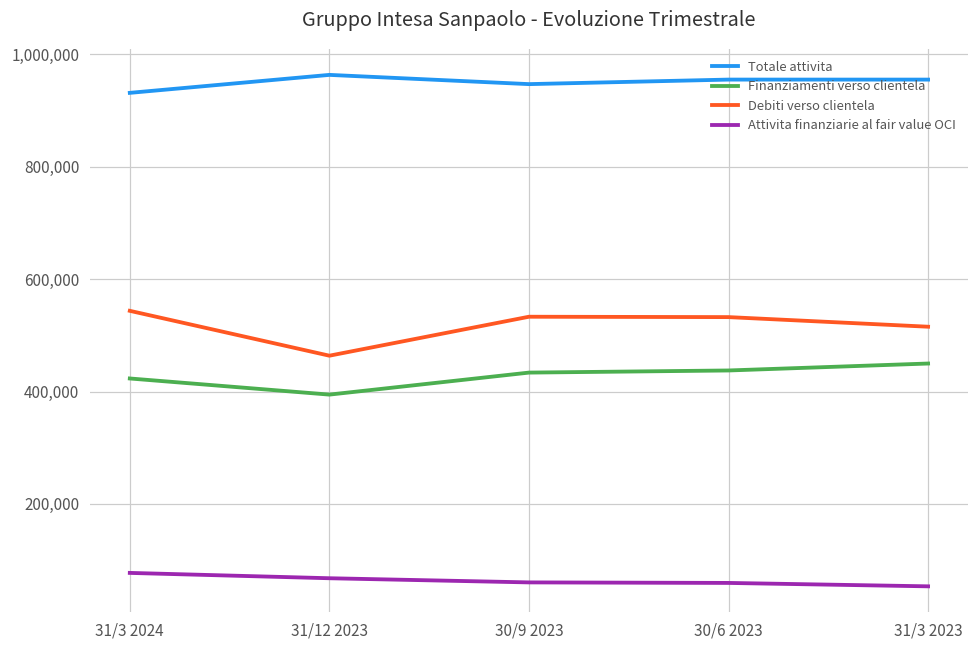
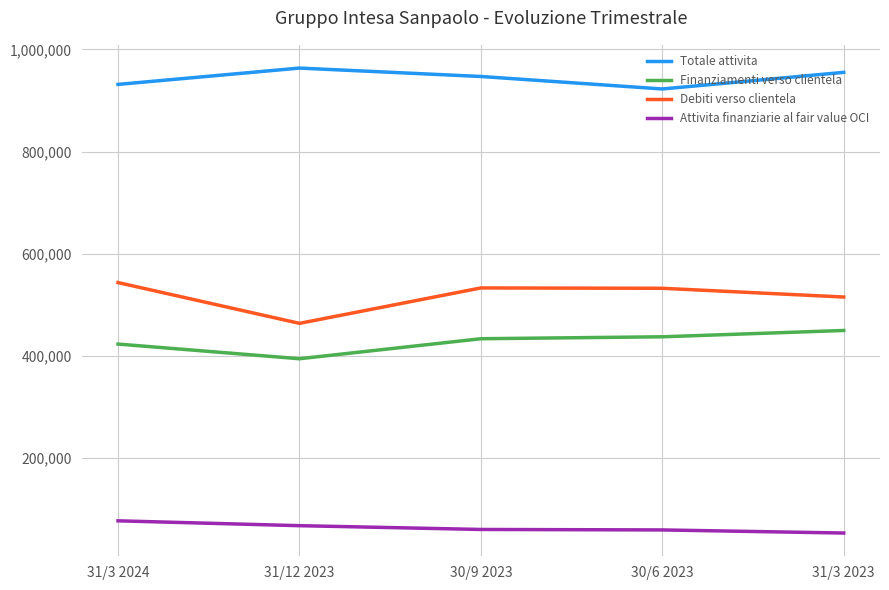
  {
    "Totale attivita": {
      "31/3 2024": "930,000",
      "31/12 2023": "960,000",
      "30/9 2023": "950,000",
-     "30/6 2023": "960,000",
+     "30/6 2023": "920,000",
      "31/3 2023": "960,000"
    },
    "Finanziamenti verso clientela": {
      "31/3 2024": "420,000",
      "31/12 2023": "390,000",
      "30/9 2023": "430,000",
      "30/6 2023": "440,000",
      "31/3 2023": "450,000"
    },
    "Debiti verso clientela": {
      "31/3 2024": "540,000",
      "31/12 2023": "460,000",
      "30/9 2023": "530,000",
      "30/6 2023": "530,000",
      "31/3 2023": "520,000"
    },
    "Attivita finanziarie al fair value OCI": {
      "31/3 2024": "80,000",
      "31/12 2023": "70,000",
      "30/9 2023": "60,000",
      "30/6 2023": "60,000",
      "31/3 2023": "50,000"
    }
  }
